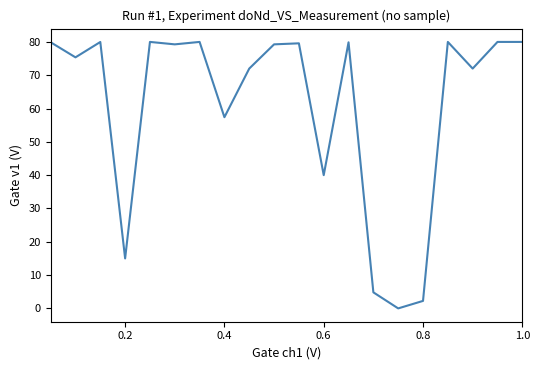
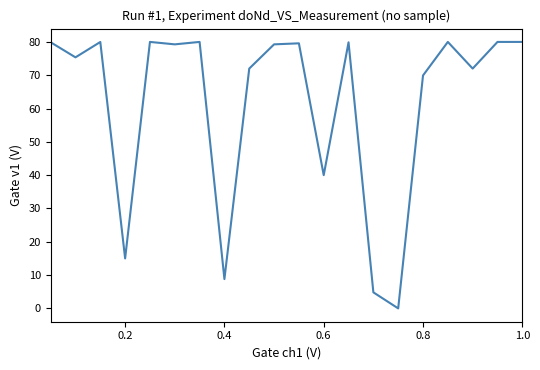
  {
    "0.2": 15,
-   "0.4": 57,
+   "0.4": 9,
    "0.6": 40,
-   "0.8": 2,
+   "0.8": 70,
    "1.0": 80
  }
